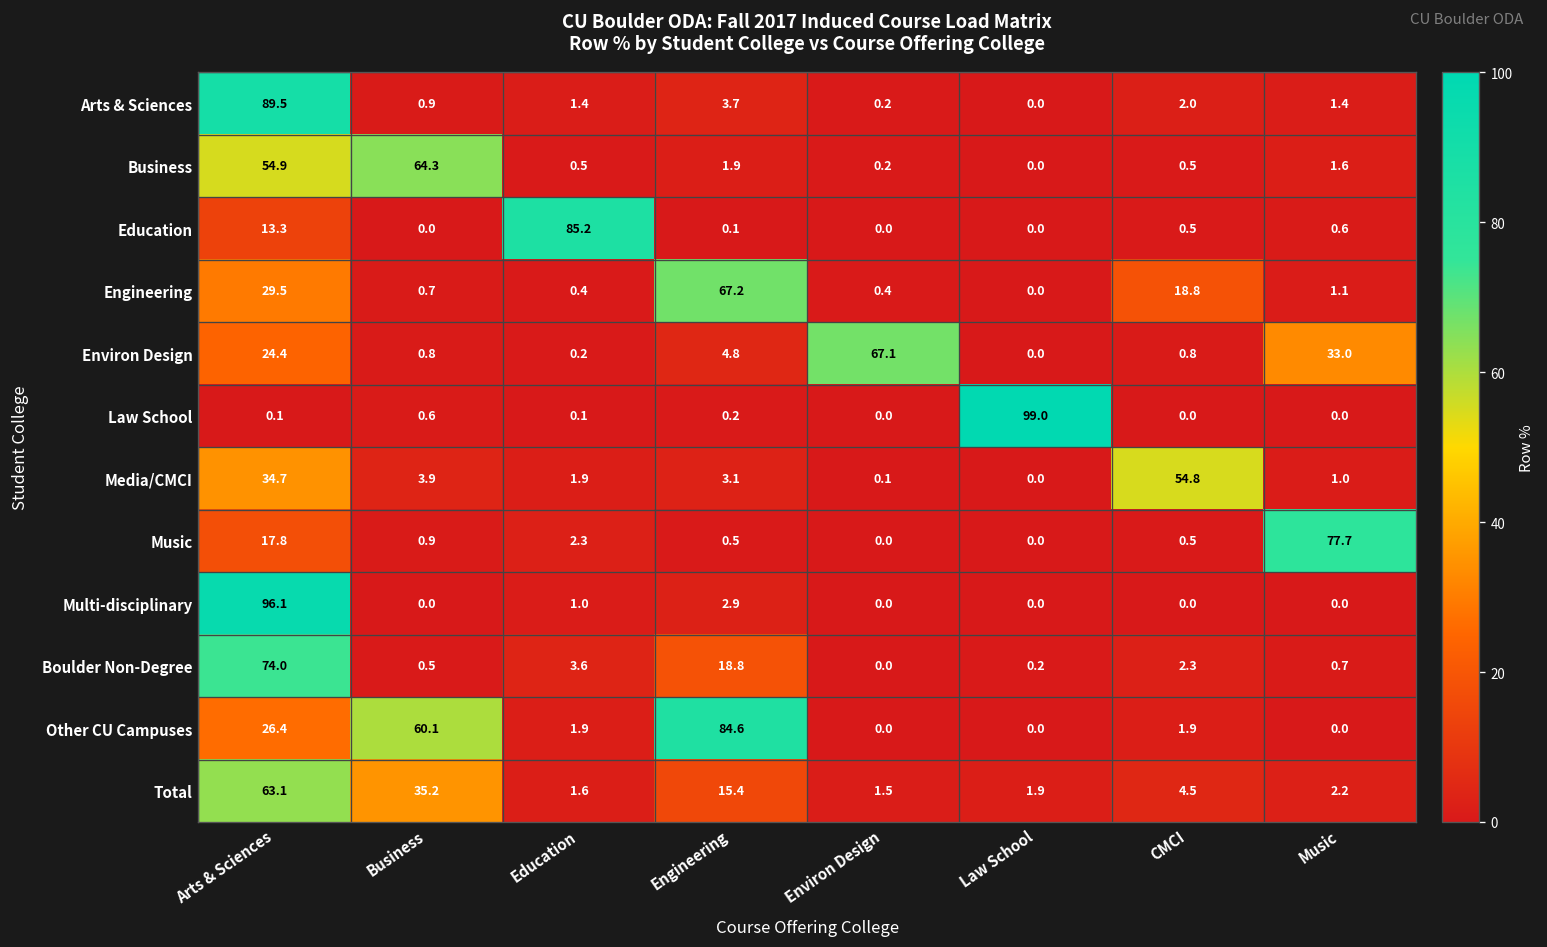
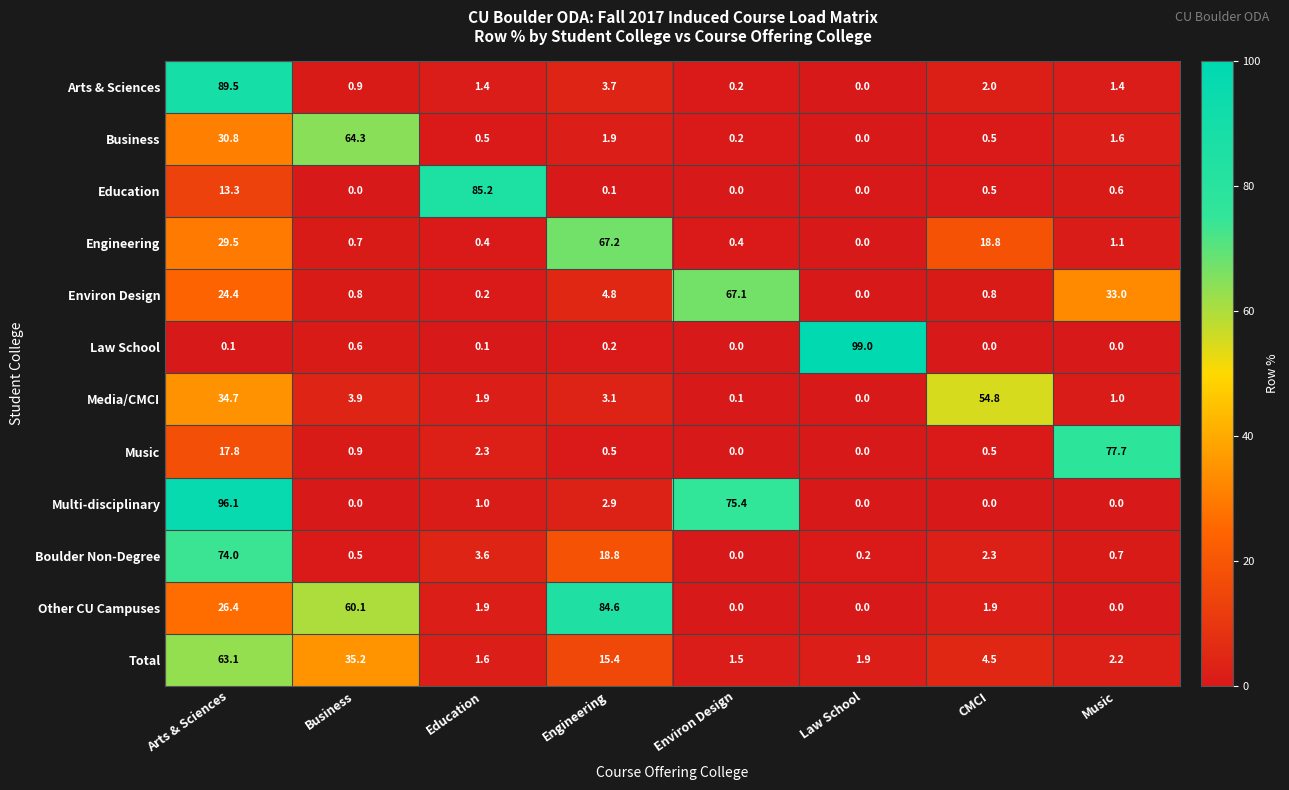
  {
    "Arts & Sciences": {
      "Arts & Sciences": 89.5,
      "Business": 0.9,
      "Education": 1.4,
      "Engineering": 3.7,
      "Environ Design": 0.2,
      "Law School": 0.0,
      "CMCI": 2.0,
      "Music": 1.4
    },
    "Business": {
-     "Arts & Sciences": 54.9,
+     "Arts & Sciences": 30.8,
      "Business": 64.3,
      "Education": 0.5,
      "Engineering": 1.9,
      "Environ Design": 0.2,
      "Law School": 0.0,
      "CMCI": 0.5,
      "Music": 1.6
    },
    "Education": {
      "Arts & Sciences": 13.3,
      "Business": 0.0,
      "Education": 85.2,
      "Engineering": 0.1,
      "Environ Design": 0.0,
      "Law School": 0.0,
      "CMCI": 0.5,
      "Music": 0.6
    },
    "Engineering": {
      "Arts & Sciences": 29.5,
      "Business": 0.7,
      "Education": 0.4,
      "Engineering": 67.2,
      "Environ Design": 0.4,
      "Law School": 0.0,
      "CMCI": 18.8,
      "Music": 1.1
    },
    "Environ Design": {
      "Arts & Sciences": 24.4,
      "Business": 0.8,
      "Education": 0.2,
      "Engineering": 4.8,
      "Environ Design": 67.1,
      "Law School": 0.0,
      "CMCI": 0.8,
      "Music": 33.0
    },
    "Law School": {
      "Arts & Sciences": 0.1,
      "Business": 0.6,
      "Education": 0.1,
      "Engineering": 0.2,
      "Environ Design": 0.0,
      "Law School": 99.0,
      "CMCI": 0.0,
      "Music": 0.0
    },
    "Media/CMCI": {
      "Arts & Sciences": 34.7,
      "Business": 3.9,
      "Education": 1.9,
      "Engineering": 3.1,
      "Environ Design": 0.1,
      "Law School": 0.0,
      "CMCI": 54.8,
      "Music": 1.0
    },
    "Music": {
      "Arts & Sciences": 17.8,
      "Business": 0.9,
      "Education": 2.3,
      "Engineering": 0.5,
      "Environ Design": 0.0,
      "Law School": 0.0,
      "CMCI": 0.5,
      "Music": 77.7
    },
    "Multi-disciplinary": {
      "Arts & Sciences": 96.1,
      "Business": 0.0,
      "Education": 1.0,
      "Engineering": 2.9,
-     "Environ Design": 0.0,
+     "Environ Design": 75.4,
      "Law School": 0.0,
      "CMCI": 0.0,
      "Music": 0.0
    },
    "Boulder Non-Degree": {
      "Arts & Sciences": 74.0,
      "Business": 0.5,
      "Education": 3.6,
      "Engineering": 18.8,
      "Environ Design": 0.0,
      "Law School": 0.2,
      "CMCI": 2.3,
      "Music": 0.7
    },
    "Other CU Campuses": {
      "Arts & Sciences": 26.4,
      "Business": 60.1,
      "Education": 1.9,
      "Engineering": 84.6,
      "Environ Design": 0.0,
      "Law School": 0.0,
      "CMCI": 1.9,
      "Music": 0.0
    },
    "Total": {
      "Arts & Sciences": 63.1,
      "Business": 35.2,
      "Education": 1.6,
      "Engineering": 15.4,
      "Environ Design": 1.5,
      "Law School": 1.9,
      "CMCI": 4.5,
      "Music": 2.2
    }
  }
